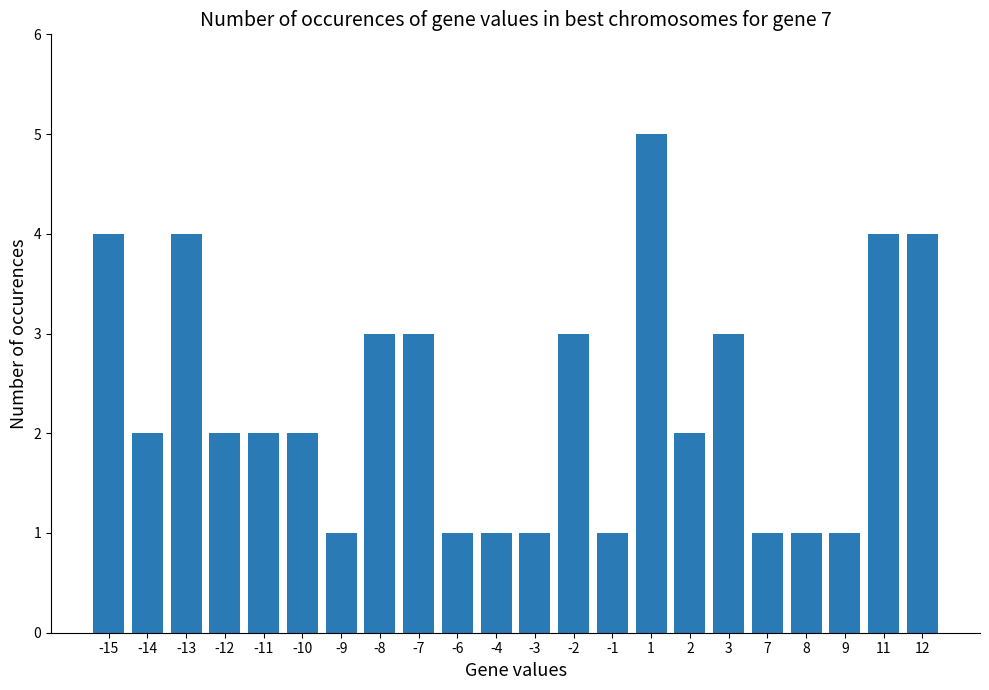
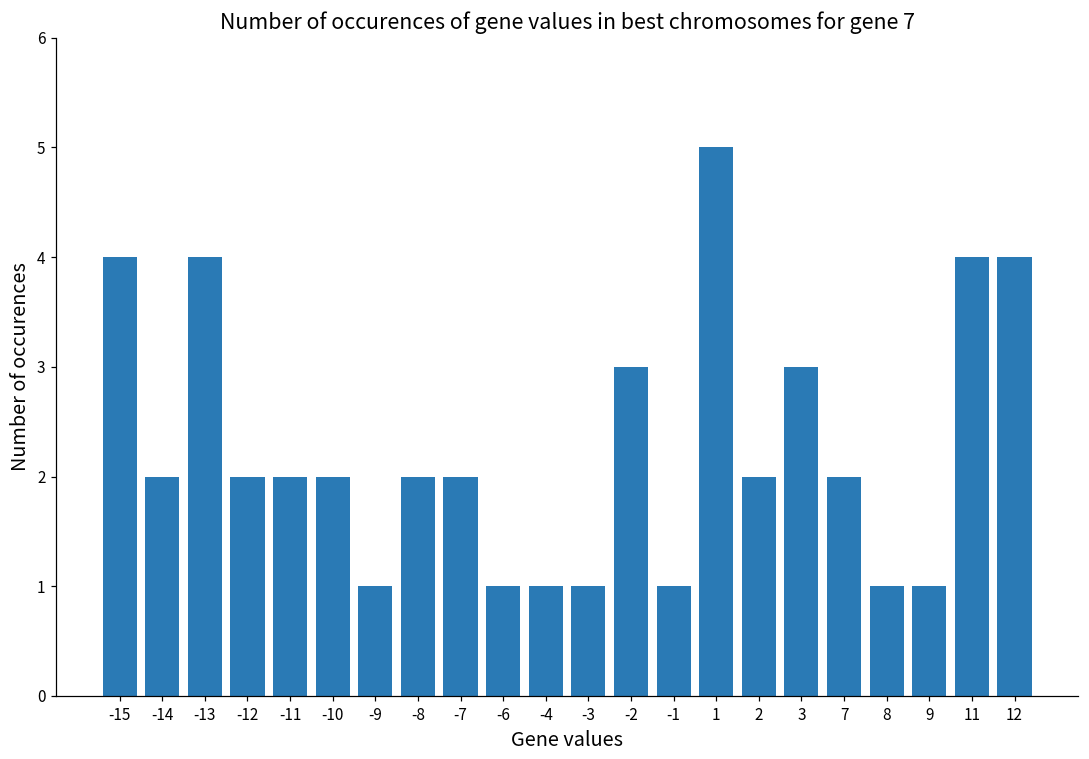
  {
    "-15": 4,
    "-14": 2,
    "-13": 4,
    "-12": 2,
    "-11": 2,
    "-10": 2,
    "-9": 1,
-   "-8": 3,
-   "-7": 3,
+   "-8": 2,
+   "-7": 2,
    "-6": 1,
    "-4": 1,
    "-3": 1,
    "-2": 3,
    "-1": 1,
    "1": 5,
    "2": 2,
    "3": 3,
-   "7": 1,
+   "7": 2,
    "8": 1,
    "9": 1,
    "11": 4,
    "12": 4
  }
